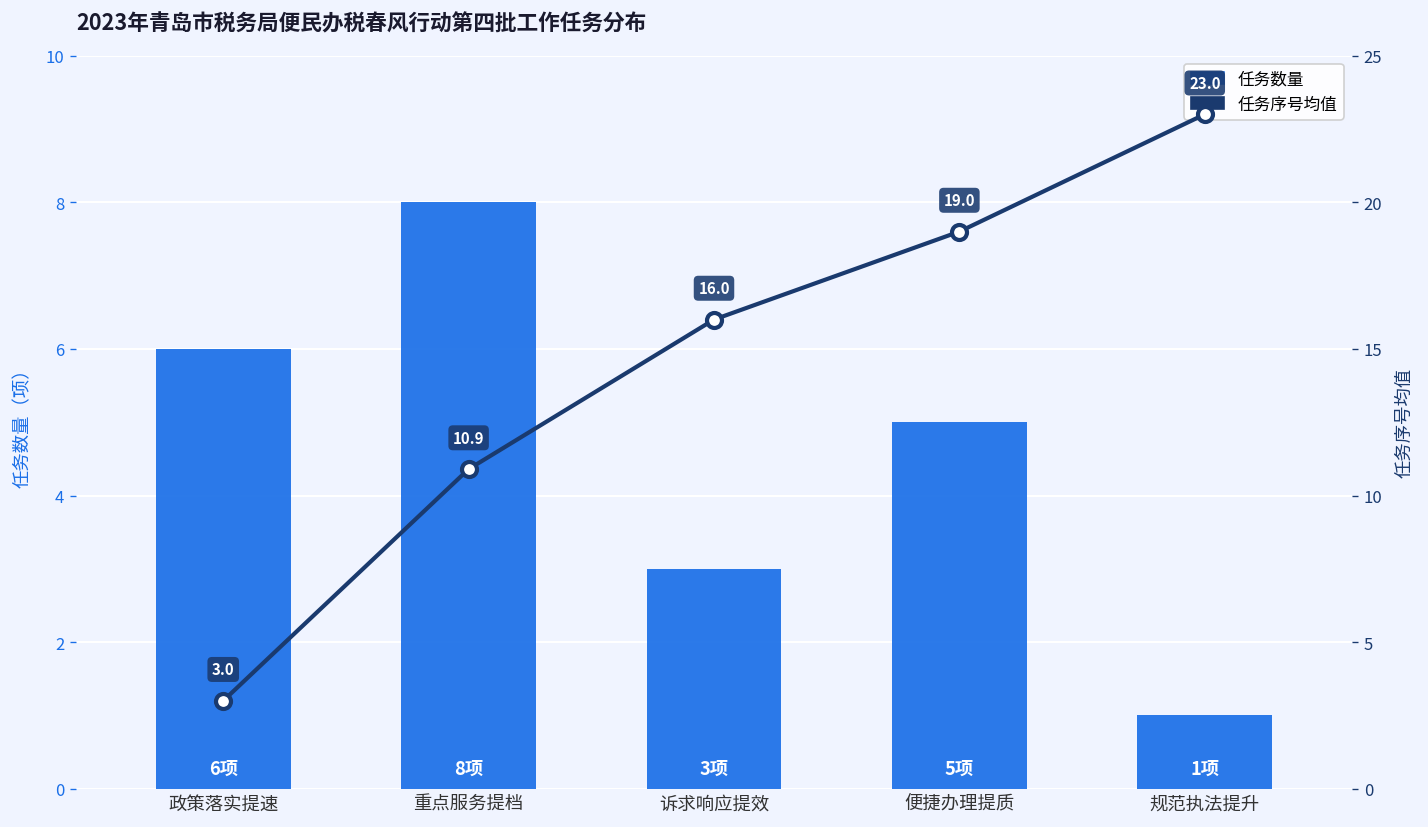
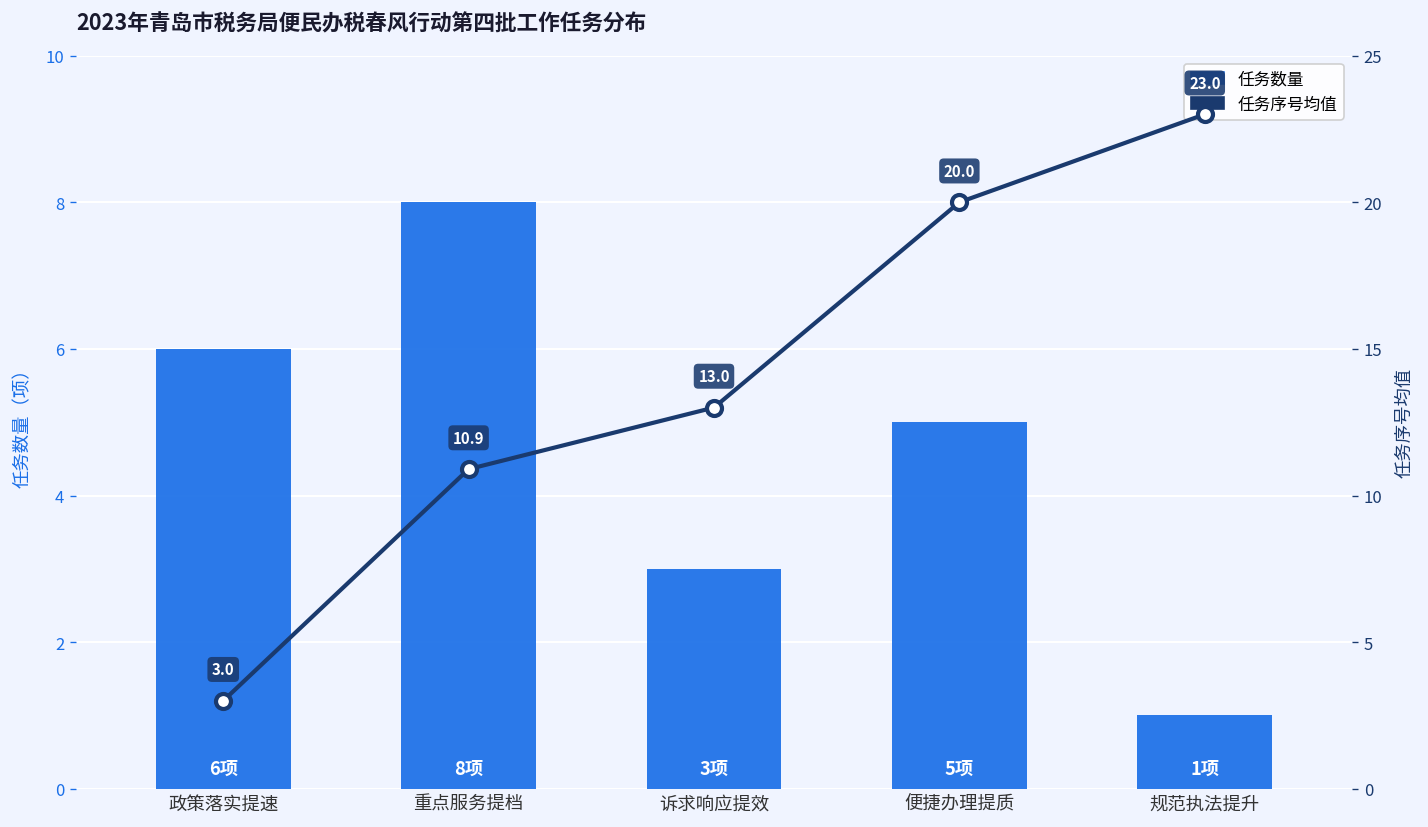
  {
    "任务数量": {
      "政策落实提速": "6项",
      "重点服务提档": "8项",
      "诉求响应提效": "3项",
      "便捷办理提质": "5项",
      "规范执法提升": "1项"
    },
    "任务序号均值": {
-     "诉求响应提效": "16.0",
-     "便捷办理提质": "19.0"
+     "诉求响应提效": "13.0",
+     "便捷办理提质": "20.0"
    }
  }
